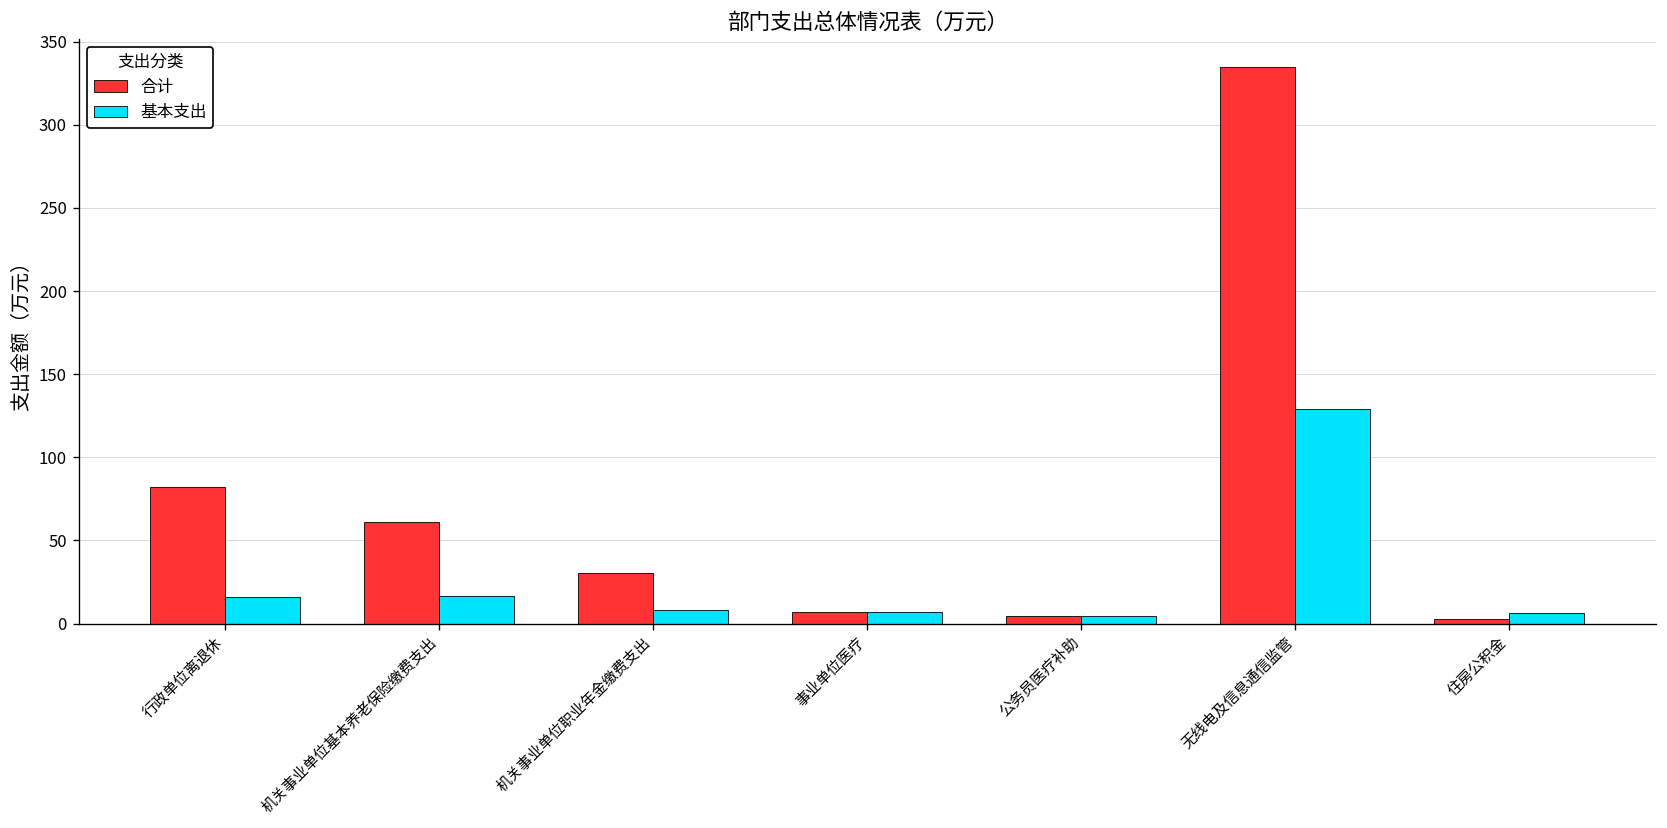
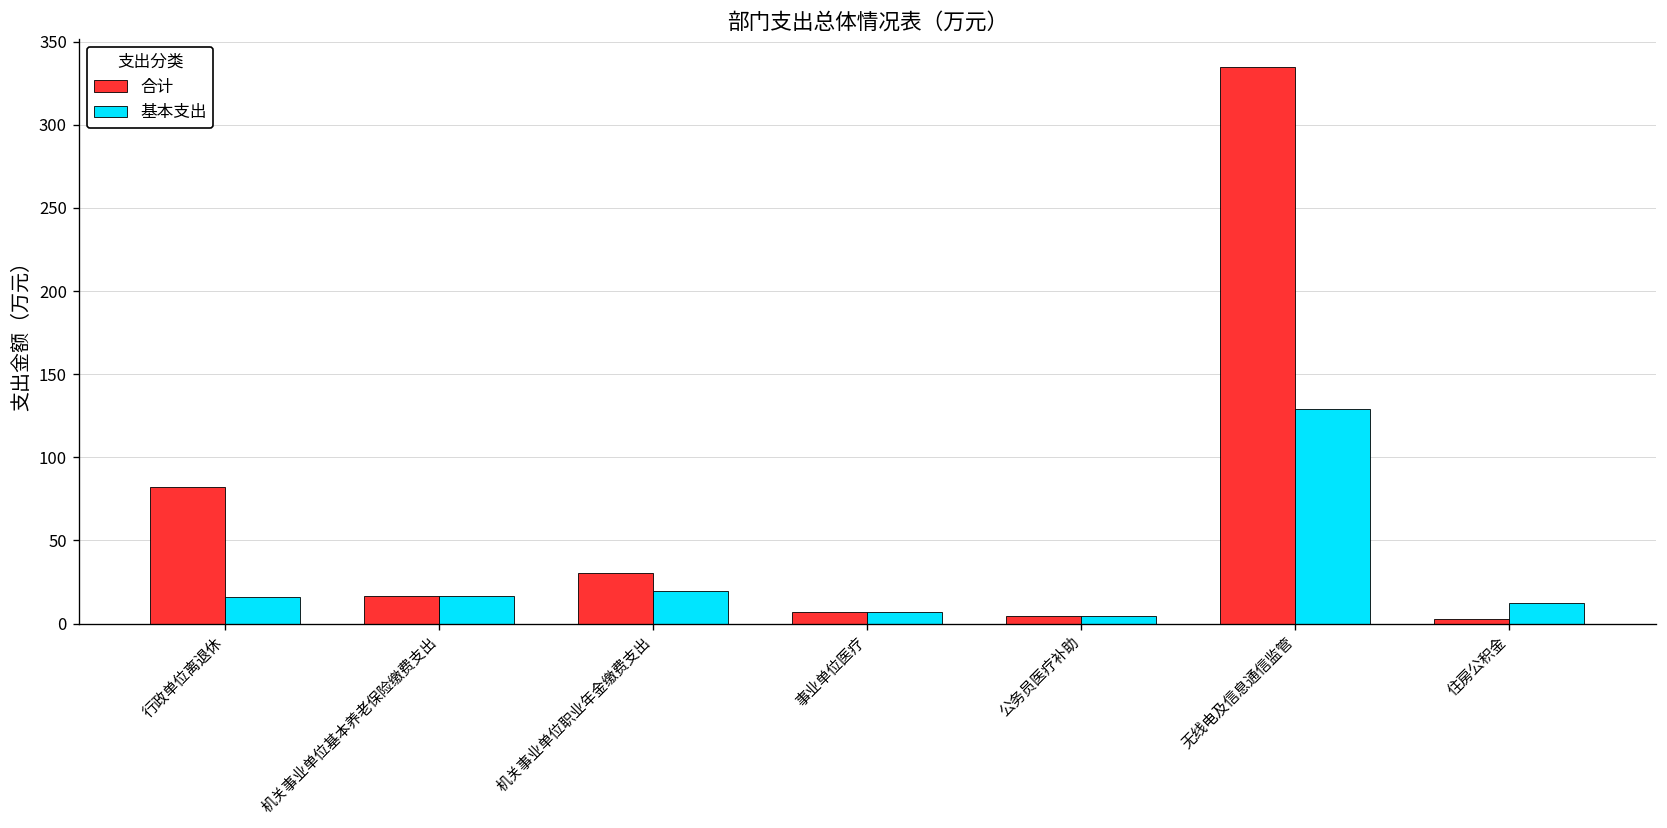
  {
    "合计": {
      "行政单位离退休": 82,
-     "机关事业单位基本养老保险缴费支出": 61,
+     "机关事业单位基本养老保险缴费支出": 17,
      "机关事业单位职业年金缴费支出": 30,
      "事业单位医疗": 7,
      "公务员医疗补助": 4,
      "无线电及信息通信监管": 335,
      "住房公积金": 3
    },
    "基本支出": {
      "行政单位离退休": 16,
      "机关事业单位基本养老保险缴费支出": 17,
-     "机关事业单位职业年金缴费支出": 8,
+     "机关事业单位职业年金缴费支出": 20,
      "事业单位医疗": 7,
      "公务员医疗补助": 4,
      "无线电及信息通信监管": 129,
-     "住房公积金": 7
+     "住房公积金": 12
    }
  }
